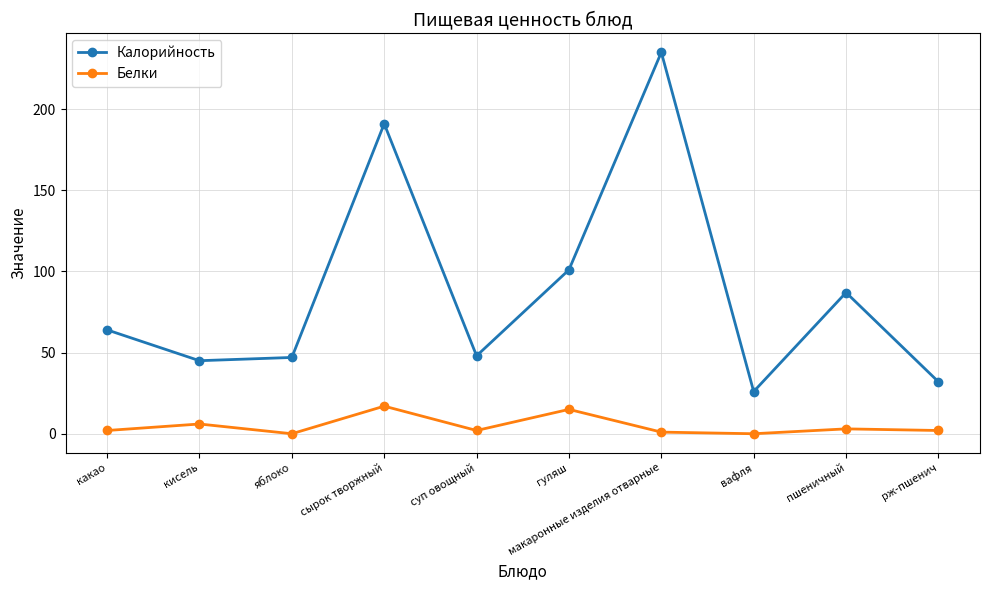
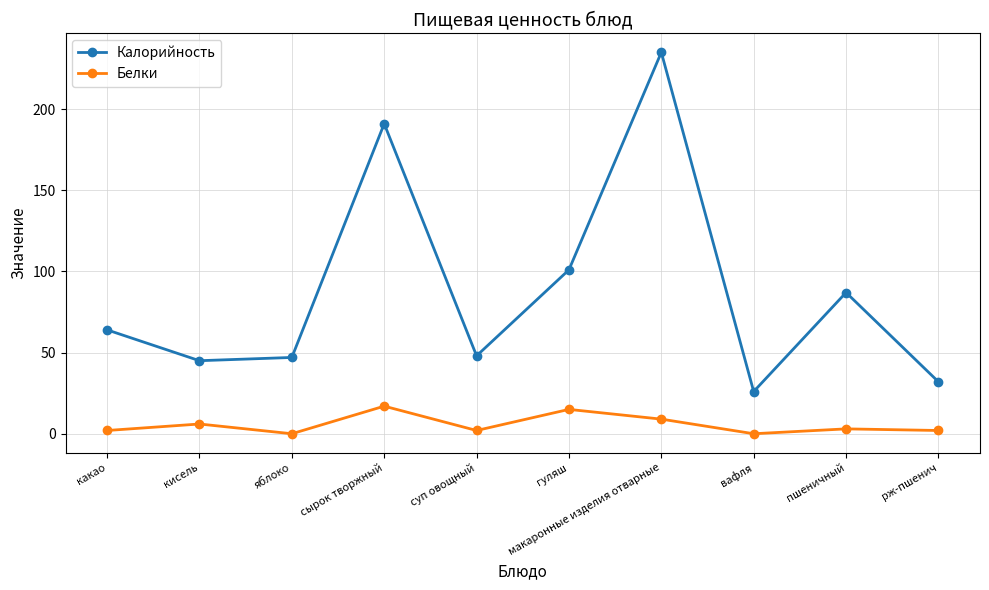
  {
    "Калорийность": {
      "какао": 64,
      "кисель": 45,
      "яблоко": 47,
      "сырок творжный": 191,
      "суп овощный": 48,
      "гуляш": 101,
      "макаронные изделия отварные": 235,
      "вафля": 26,
      "пшеничный": 87,
      "рж-пшенич": 32
    },
    "Белки": {
      "какао": 2,
      "кисель": 6,
      "яблоко": 0,
      "сырок творжный": 17,
      "суп овощный": 2,
      "гуляш": 15,
-     "макаронные изделия отварные": 1,
+     "макаронные изделия отварные": 9,
      "вафля": 0,
      "пшеничный": 3,
      "рж-пшенич": 2
    }
  }
